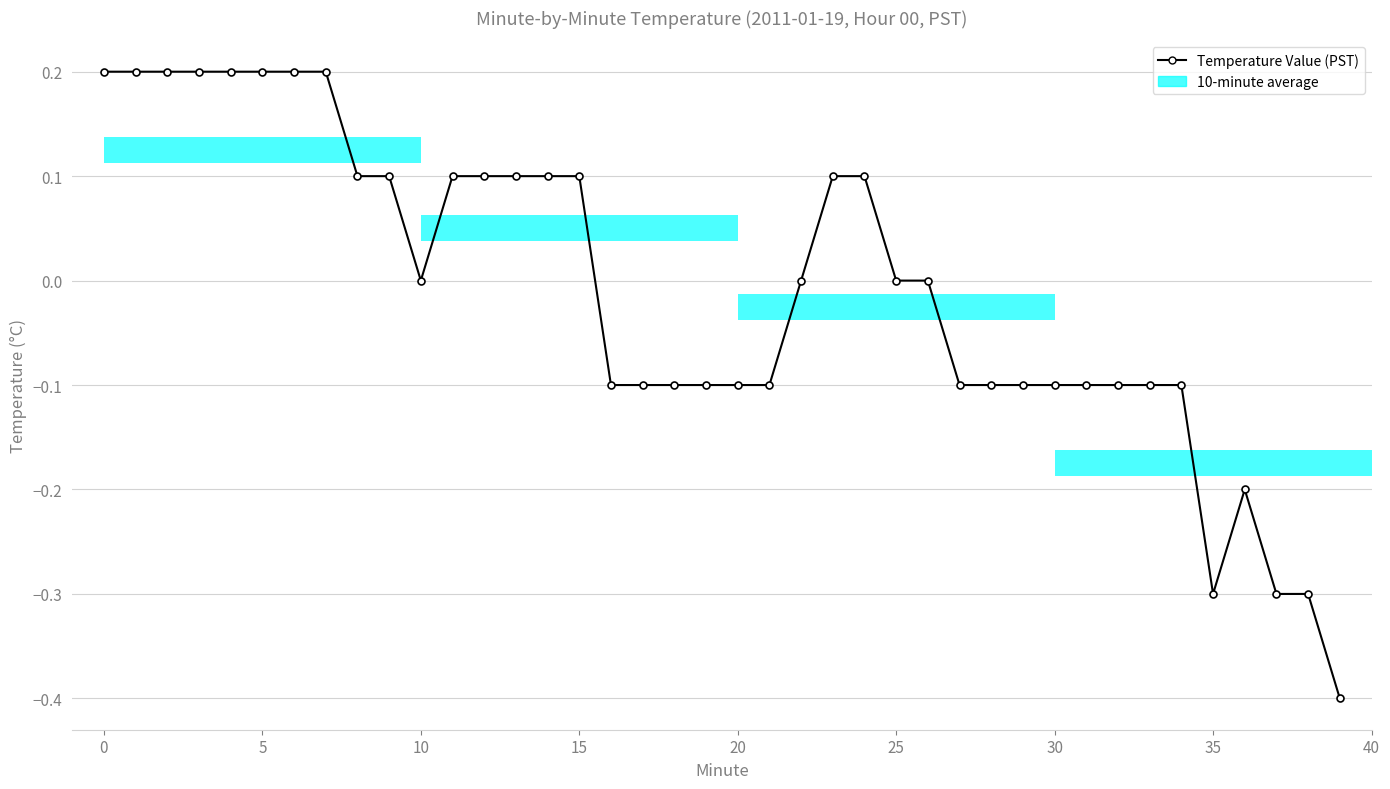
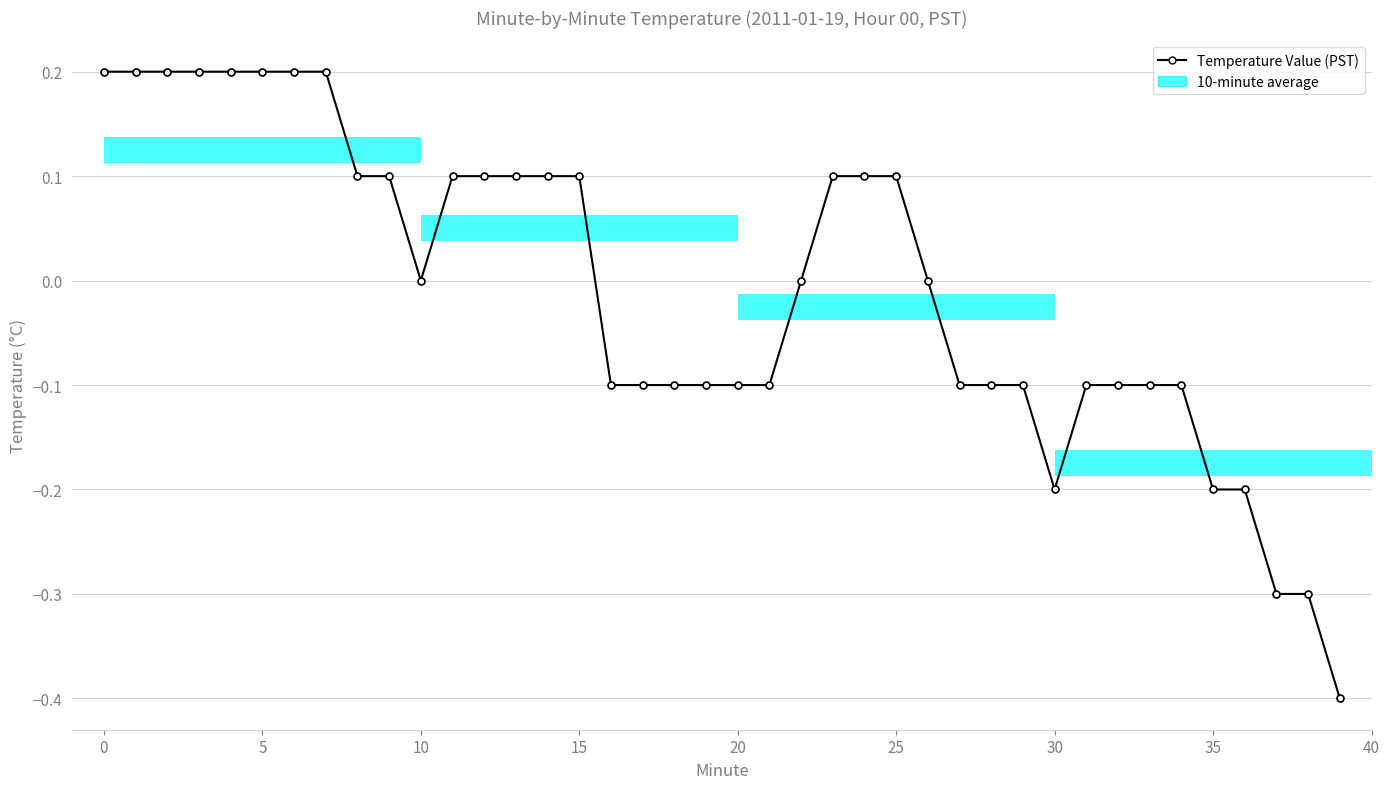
  {
    "0": 0.2,
    "5": 0.2,
    "10": 0.0,
    "15": 0.1,
    "20": -0.1,
-   "25": 0.0,
-   "30": -0.1,
-   "35": -0.3
+   "25": 0.1,
+   "30": -0.2,
+   "35": -0.2
  }
